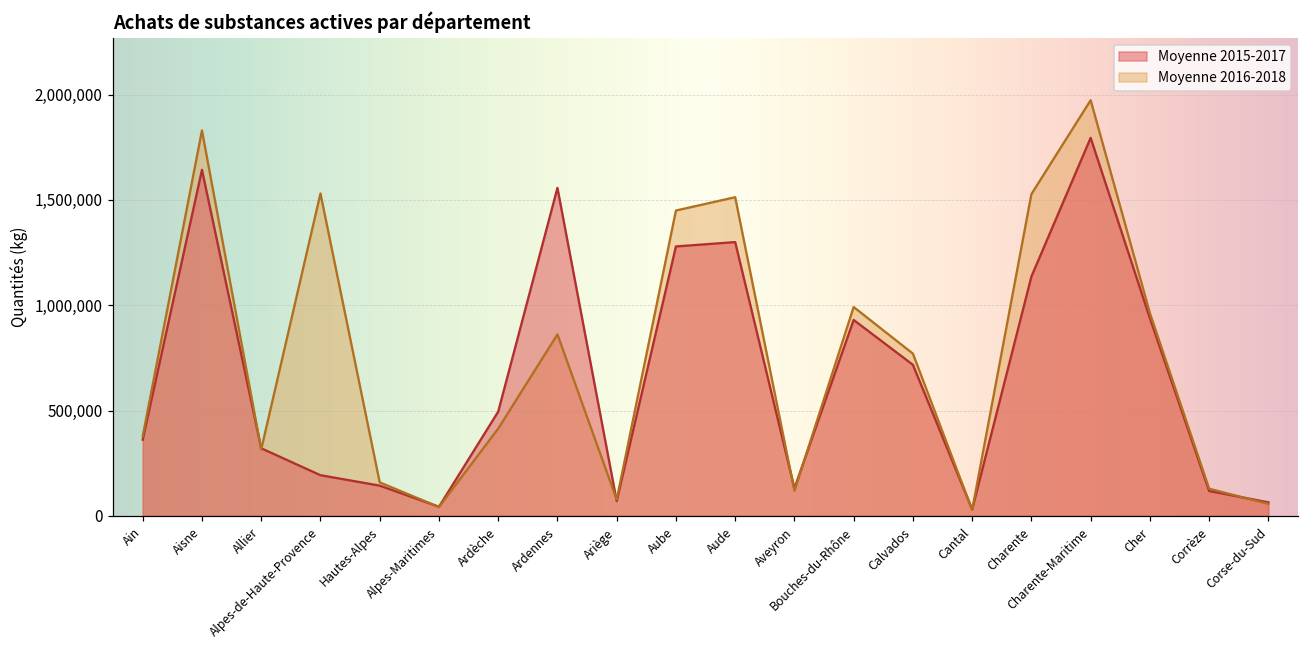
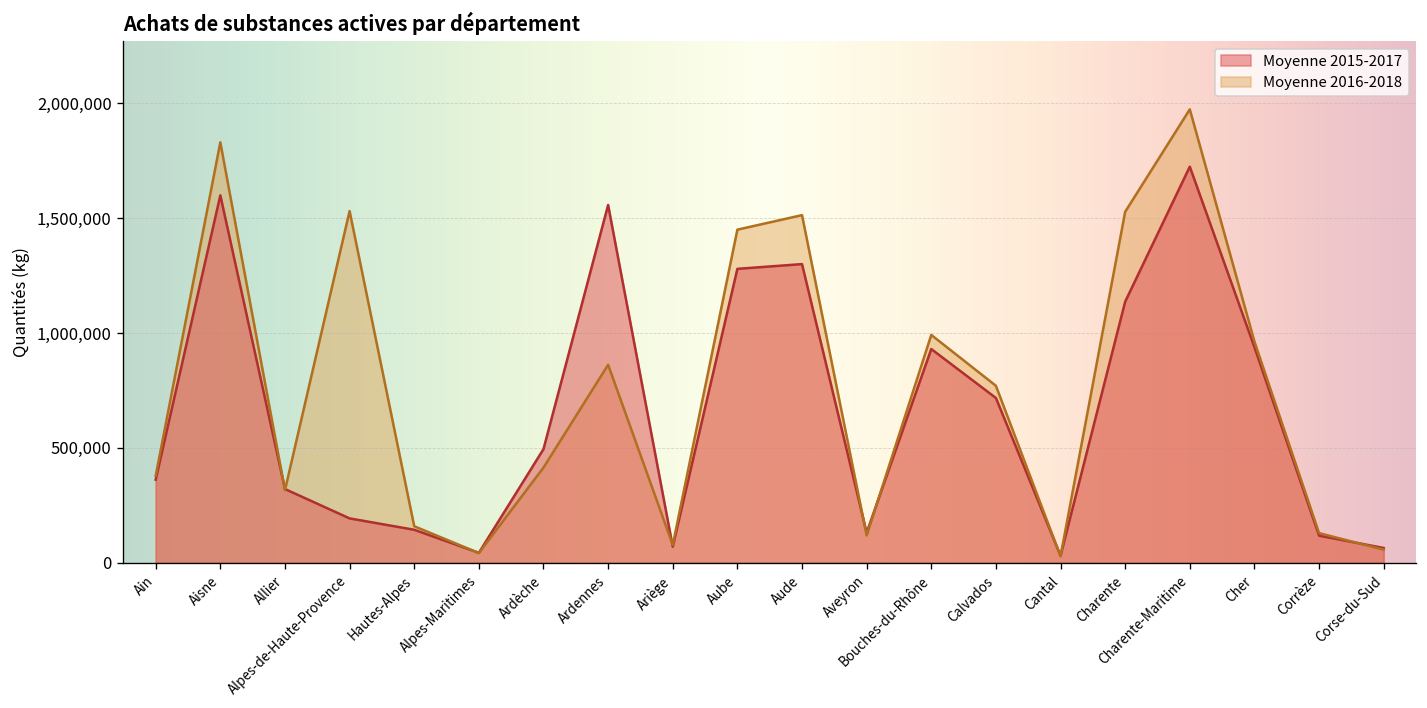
  {
    "Moyenne 2015-2017": {
      "Ain": "360,000",
-     "Aisne": "1,640,000",
+     "Aisne": "1,600,000",
      "Alpes-de-Haute-Provence": "190,000",
      "Hautes-Alpes": "140,000",
      "Ardèche": "490,000",
      "Ardennes": "1,560,000",
      "Aube": "1,280,000",
      "Aude": "1,300,000",
      "Bouches-du-Rhône": "930,000",
      "Calvados": "720,000",
      "Charente": "1,140,000",
-     "Charente-Maritime": "1,790,000",
+     "Charente-Maritime": "1,720,000",
      "Cher": "940,000"
    },
    "Moyenne 2016-2018": {
      "Ain": "380,000",
      "Aisne": "1,830,000",
      "Alpes-de-Haute-Provence": "1,530,000",
      "Hautes-Alpes": "160,000",
      "Ardèche": "410,000",
      "Ardennes": "860,000",
      "Aube": "1,450,000",
      "Aude": "1,510,000",
      "Bouches-du-Rhône": "990,000",
      "Calvados": "770,000",
      "Charente": "1,530,000",
      "Charente-Maritime": "1,970,000",
      "Cher": "960,000"
    }
  }
